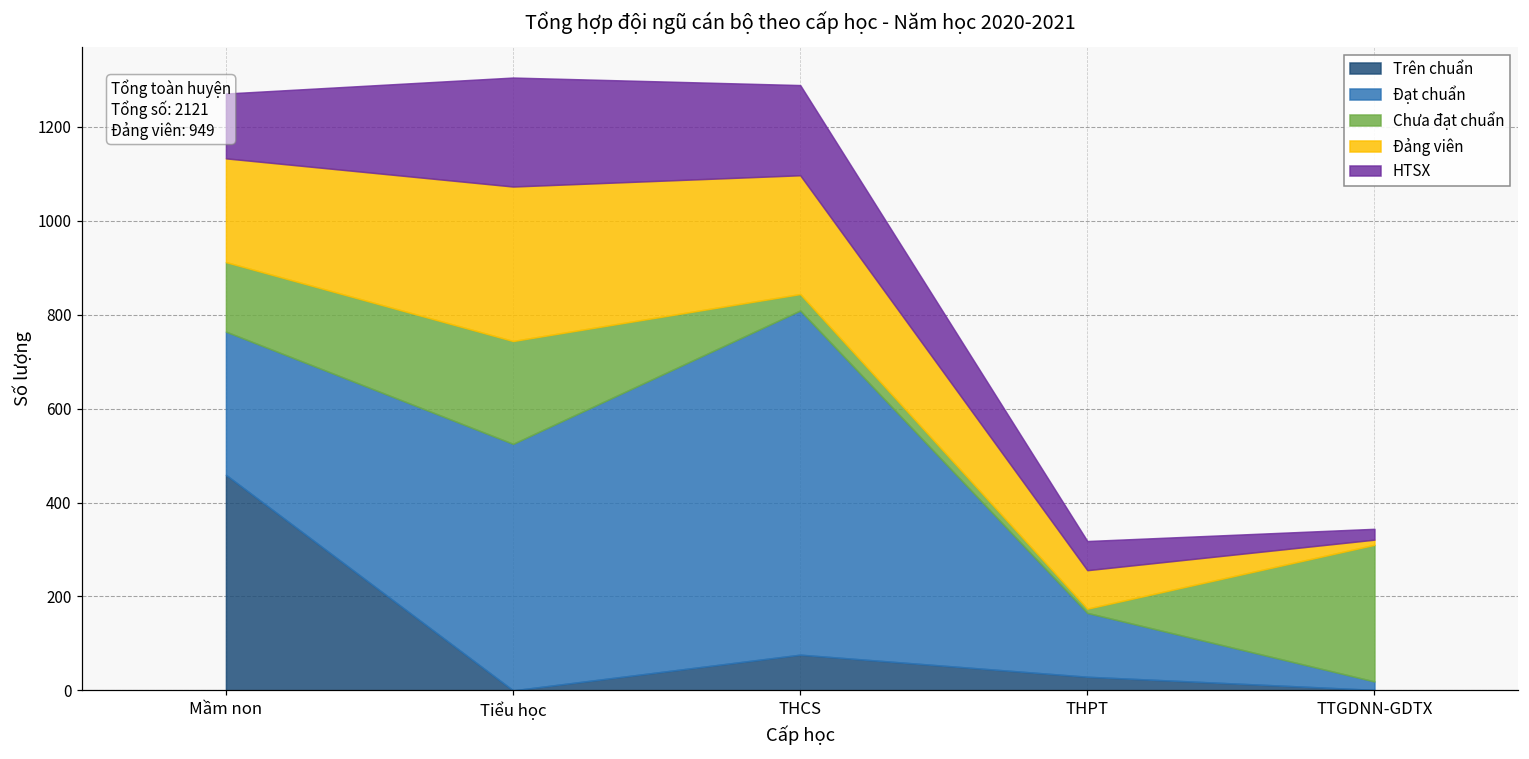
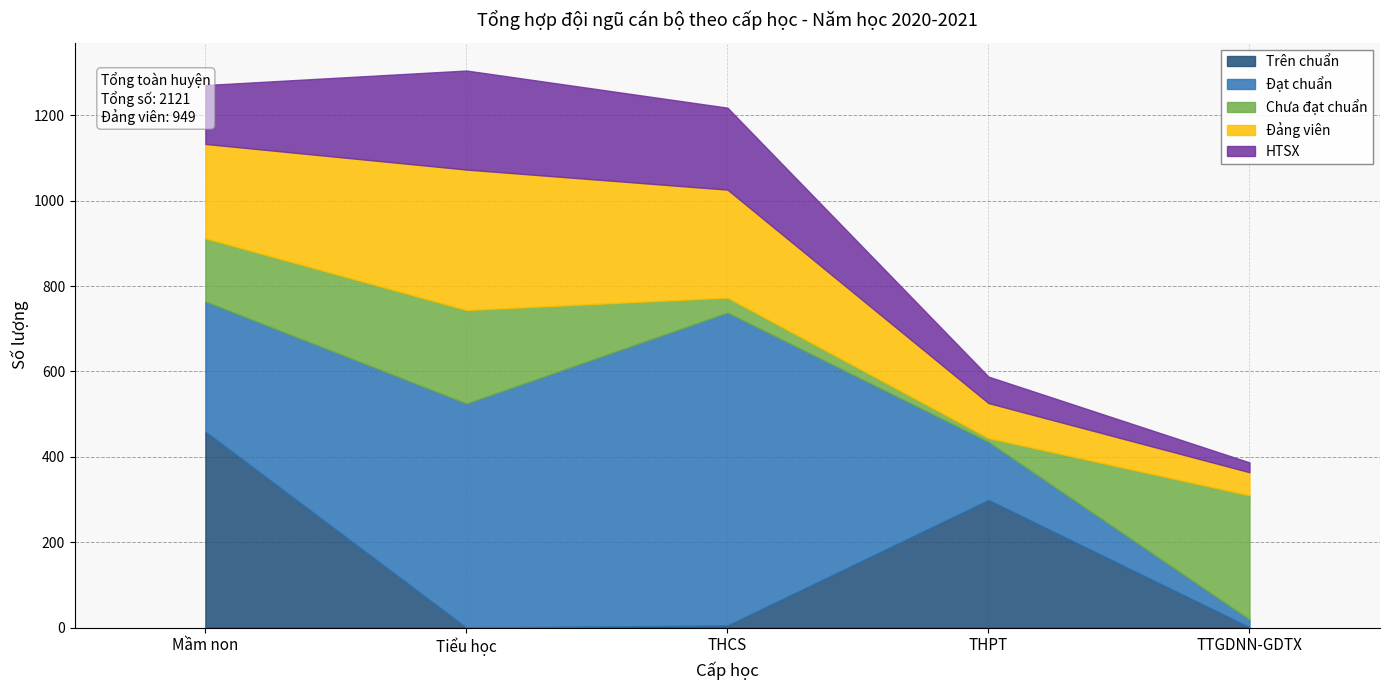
  {
    "Trên chuẩn": {
      "Mầm non": 460,
      "Tiểu học": 0,
-     "THCS": 80,
-     "THPT": 30
+     "THCS": 10,
+     "THPT": 300
    },
    "Đạt chuẩn": {
      "Mầm non": 310,
      "Tiểu học": 530,
      "THCS": 730,
      "THPT": 140,
      "TTGDNN-GDTX": 20
    },
    "Chưa đạt chuẩn": {
      "Mầm non": 150,
      "Tiểu học": 220,
      "THCS": 40,
      "THPT": 10,
      "TTGDNN-GDTX": 290
    },
    "Đảng viên": {
      "Mầm non": 220,
      "Tiểu học": 330,
      "THCS": 250,
      "THPT": 80,
-     "TTGDNN-GDTX": 10
+     "TTGDNN-GDTX": 50
    },
    "HTSX": {
      "Tiểu học": 230,
      "THCS": 190,
      "THPT": 60,
      "TTGDNN-GDTX": 20
    }
  }
